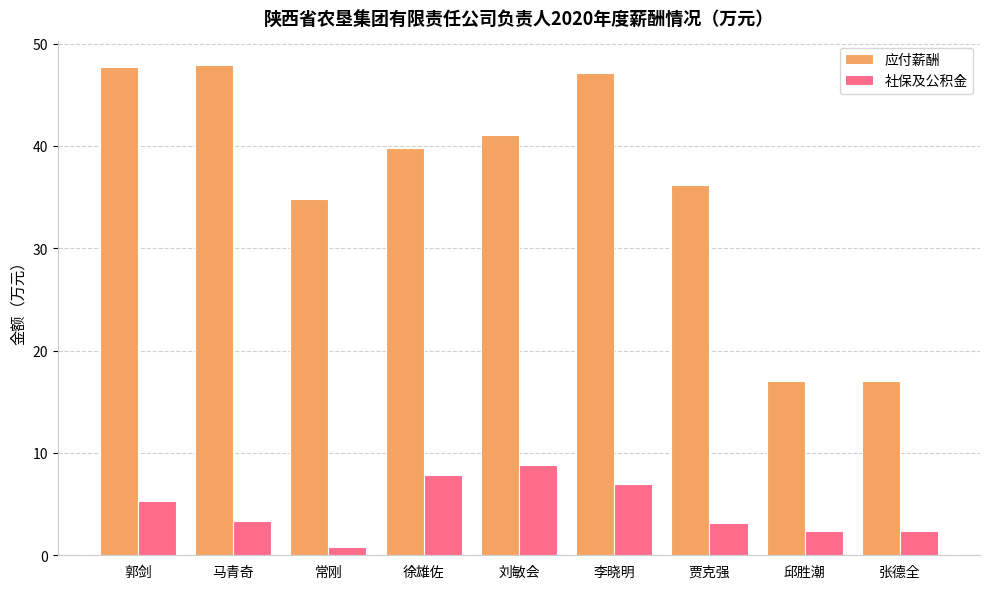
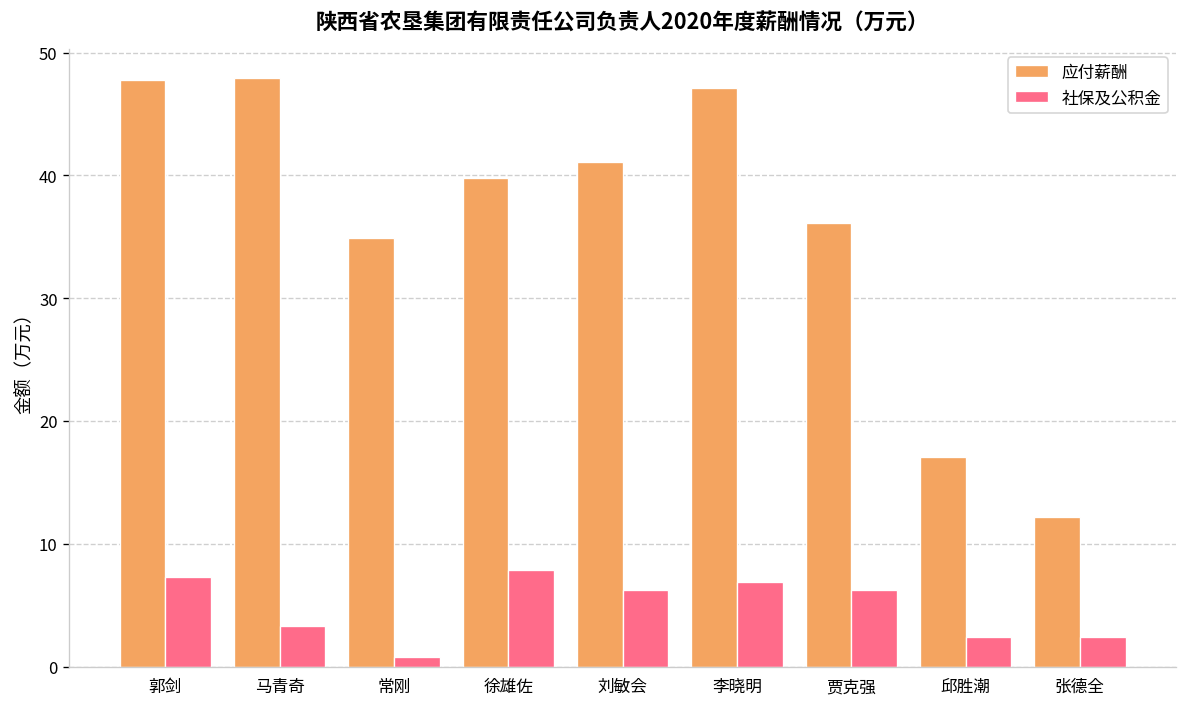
  {
    "应付薪酬": {
      "郭剑": 47.7,
      "马青奇": 47.9,
      "常刚": 34.9,
      "徐雄佐": 39.8,
      "刘敏会": 41.1,
      "李晓明": 47.1,
      "贾克强": 36.2,
      "邱胜潮": 17.1,
-     "张德全": 17.1
+     "张德全": 12.2
    },
    "社保及公积金": {
-     "郭剑": 5.3,
+     "郭剑": 7.3,
      "马青奇": 3.3,
      "常刚": 0.8,
      "徐雄佐": 7.9,
-     "刘敏会": 8.9,
+     "刘敏会": 6.2,
      "李晓明": 6.9,
-     "贾克强": 3.1,
+     "贾克强": 6.2,
      "邱胜潮": 2.4,
      "张德全": 2.4
    }
  }
